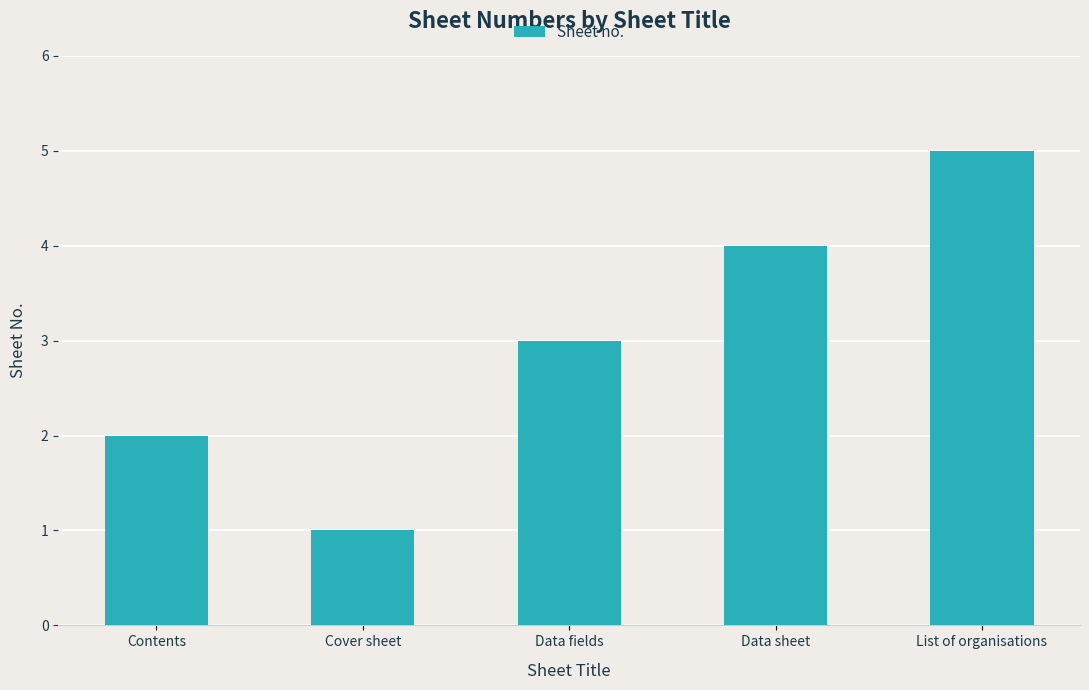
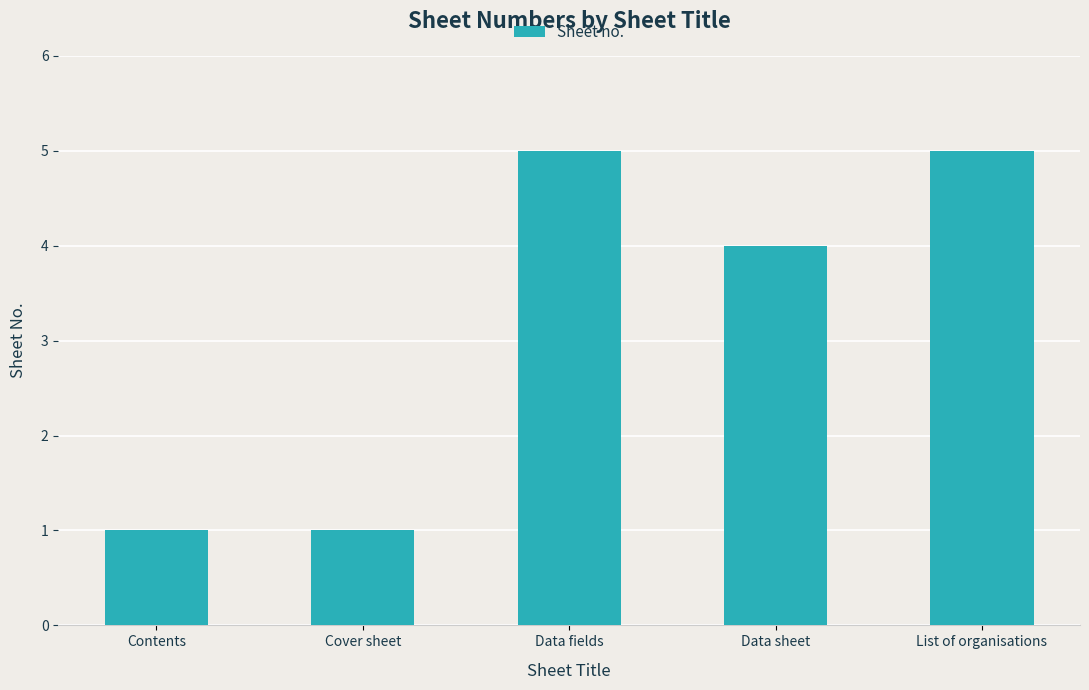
  {
-   "Contents": 2,
+   "Contents": 1,
    "Cover sheet": 1,
-   "Data fields": 3,
+   "Data fields": 5,
    "Data sheet": 4,
    "List of organisations": 5
  }
